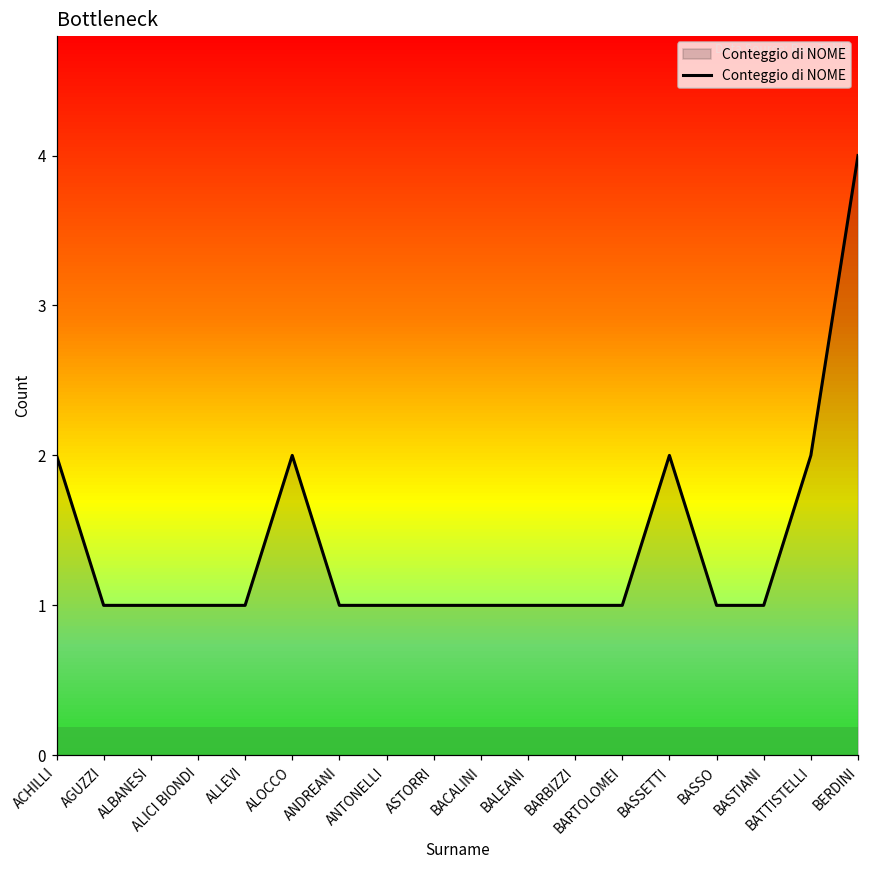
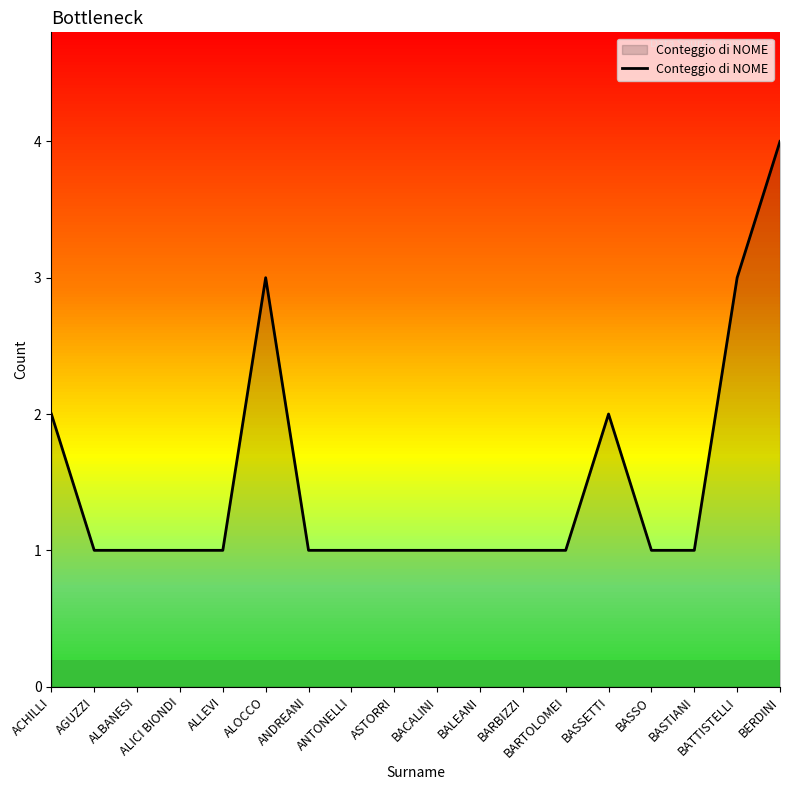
  {
    "ACHILLI": 2,
    "AGUZZI": 1,
    "ALBANESI": 1,
    "ALICI BIONDI": 1,
    "ALLEVI": 1,
-   "ALOCCO": 2,
+   "ALOCCO": 3,
    "ANDREANI": 1,
    "ANTONELLI": 1,
    "ASTORRI": 1,
    "BACALINI": 1,
    "BALEANI": 1,
    "BARBIZZI": 1,
    "BARTOLOMEI": 1,
    "BASSETTI": 2,
    "BASSO": 1,
    "BASTIANI": 1,
-   "BATTISTELLI": 2,
+   "BATTISTELLI": 3,
    "BERDINI": 4
  }
